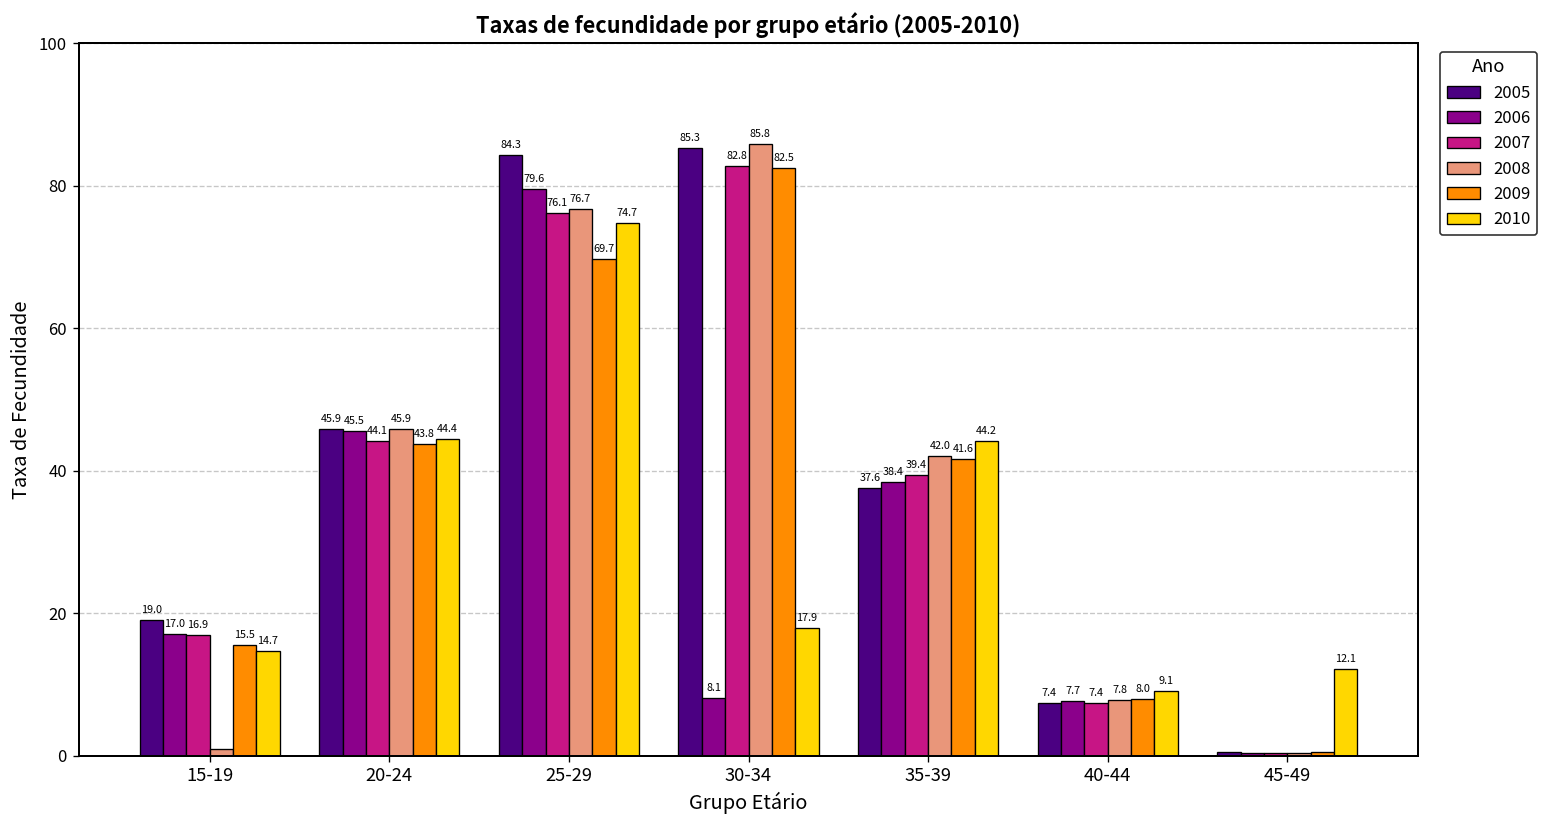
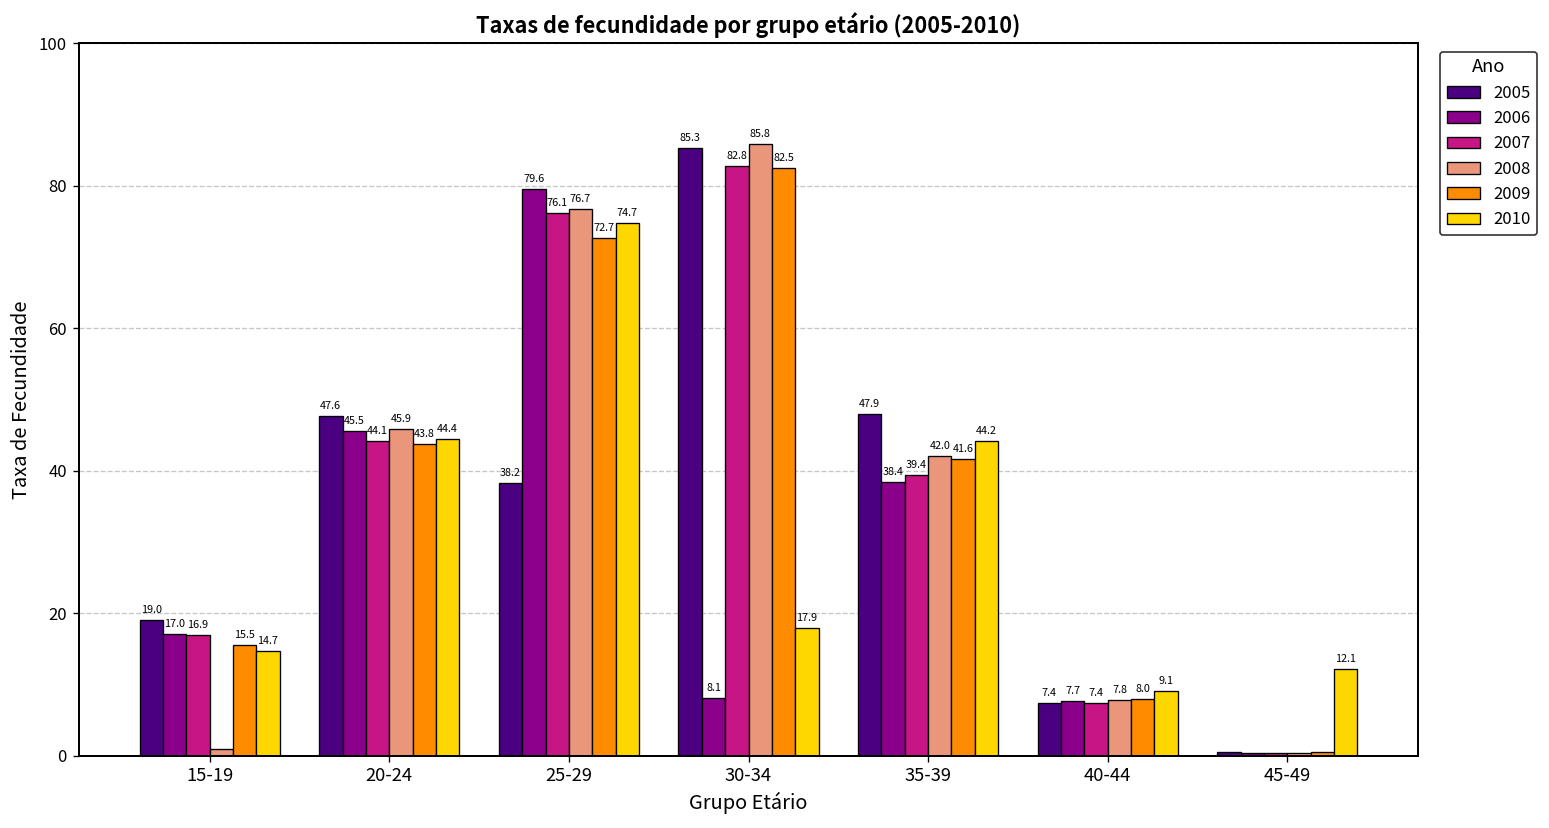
  {
    "2005": {
      "15-19": 19.0,
-     "20-24": 45.9,
-     "25-29": 84.3,
+     "20-24": 47.6,
+     "25-29": 38.2,
      "30-34": 85.3,
-     "35-39": 37.6,
+     "35-39": 47.9,
      "40-44": 7.4
    },
    "2006": {
      "15-19": 17.0,
      "20-24": 45.5,
      "25-29": 79.6,
      "30-34": 8.1,
      "35-39": 38.4,
      "40-44": 7.7
    },
    "2007": {
      "15-19": 16.9,
      "20-24": 44.1,
      "25-29": 76.1,
      "30-34": 82.8,
      "35-39": 39.4,
      "40-44": 7.4
    },
    "2008": {
      "20-24": 45.9,
      "25-29": 76.7,
      "30-34": 85.8,
      "35-39": 42.0,
      "40-44": 7.8
    },
    "2009": {
      "15-19": 15.5,
      "20-24": 43.8,
-     "25-29": 69.7,
+     "25-29": 72.7,
      "30-34": 82.5,
      "35-39": 41.6,
      "40-44": 8.0
    },
    "2010": {
      "15-19": 14.7,
      "20-24": 44.4,
      "25-29": 74.7,
      "30-34": 17.9,
      "35-39": 44.2,
      "40-44": 9.1,
      "45-49": 12.1
    }
  }
